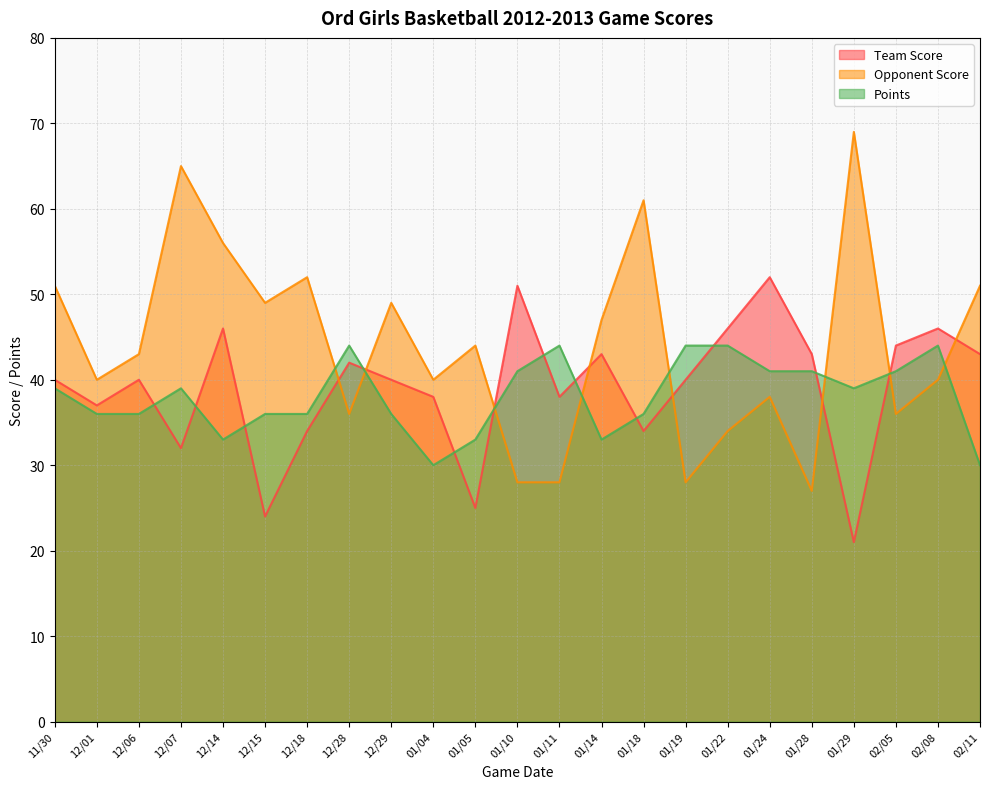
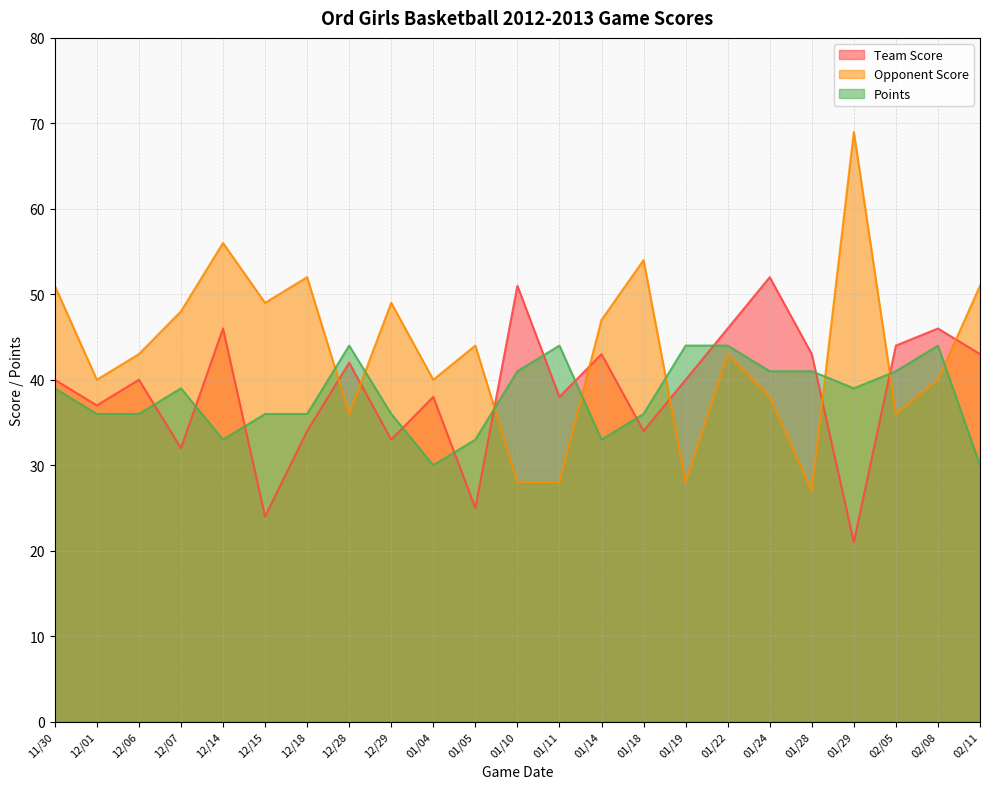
  {
    "Team Score": {
      "11/30": 40,
      "12/01": 37,
      "12/06": 40,
      "12/07": 32,
      "12/14": 46,
      "12/15": 24,
      "12/18": 34,
      "12/28": 42,
-     "12/29": 40,
+     "12/29": 33,
      "01/04": 38,
      "01/05": 25,
      "01/10": 51,
      "01/11": 38,
      "01/14": 43,
      "01/18": 34,
      "01/19": 40,
      "01/22": 46,
      "01/24": 52,
      "01/28": 43,
      "01/29": 21,
      "02/05": 44,
      "02/08": 46,
      "02/11": 43
    },
    "Opponent Score": {
      "11/30": 51,
      "12/01": 40,
      "12/06": 43,
-     "12/07": 65,
+     "12/07": 48,
      "12/14": 56,
      "12/15": 49,
      "12/18": 52,
      "12/28": 36,
      "12/29": 49,
      "01/04": 40,
      "01/05": 44,
      "01/10": 28,
      "01/11": 28,
      "01/14": 47,
-     "01/18": 61,
+     "01/18": 54,
      "01/19": 28,
-     "01/22": 34,
+     "01/22": 43,
      "01/24": 38,
      "01/28": 27,
      "01/29": 69,
      "02/05": 36,
      "02/08": 40,
      "02/11": 51
    },
    "Points": {
      "11/30": 39,
      "12/01": 36,
      "12/06": 36,
      "12/07": 39,
      "12/14": 33,
      "12/15": 36,
      "12/18": 36,
      "12/28": 44,
      "12/29": 36,
      "01/04": 30,
      "01/05": 33,
      "01/10": 41,
      "01/11": 44,
      "01/14": 33,
      "01/18": 36,
      "01/19": 44,
      "01/22": 44,
      "01/24": 41,
      "01/28": 41,
      "01/29": 39,
      "02/05": 41,
      "02/08": 44,
      "02/11": 30
    }
  }
